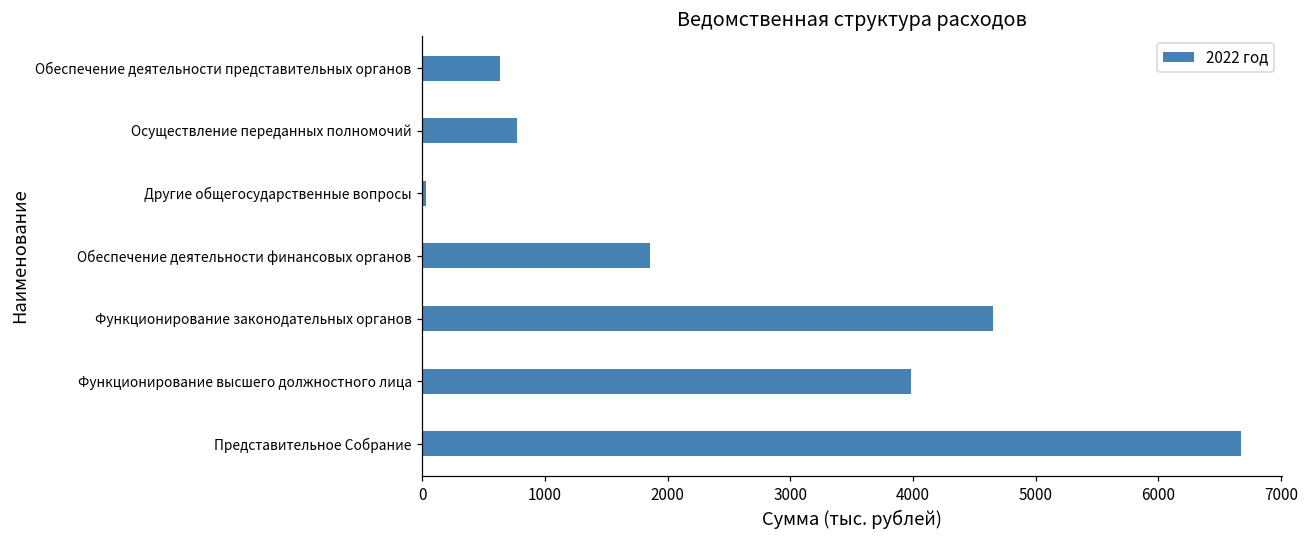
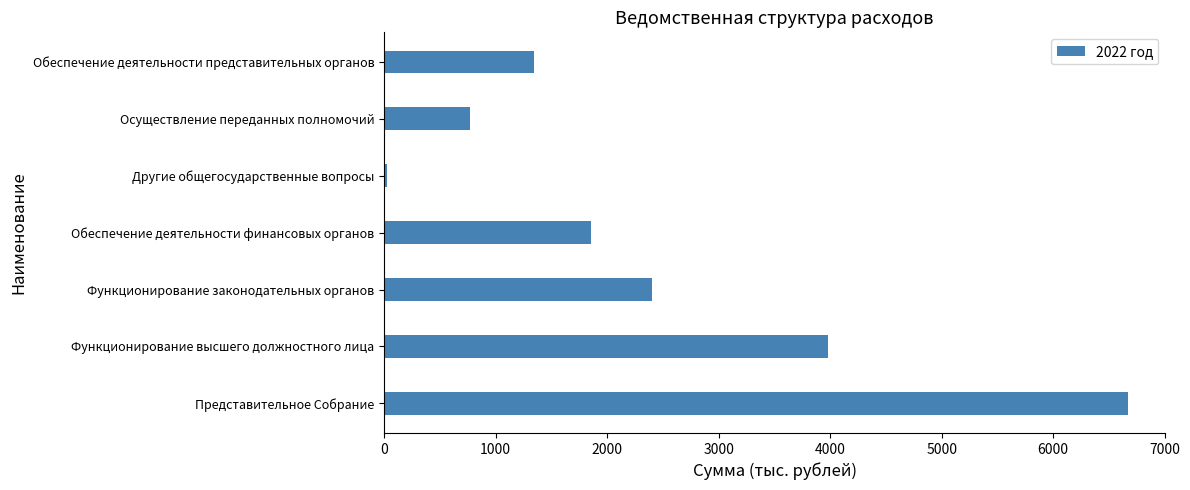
  {
-   "Обеспечение деятельности представительных органов": 630,
+   "Обеспечение деятельности представительных органов": 1350,
    "Осуществление переданных полномочий": 770,
    "Другие общегосударственные вопросы": 30,
    "Обеспечение деятельности финансовых органов": 1860,
-   "Функционирование законодательных органов": 4650,
+   "Функционирование законодательных органов": 2410,
    "Функционирование высшего должностного лица": 3980,
    "Представительное Собрание": 6670
  }
